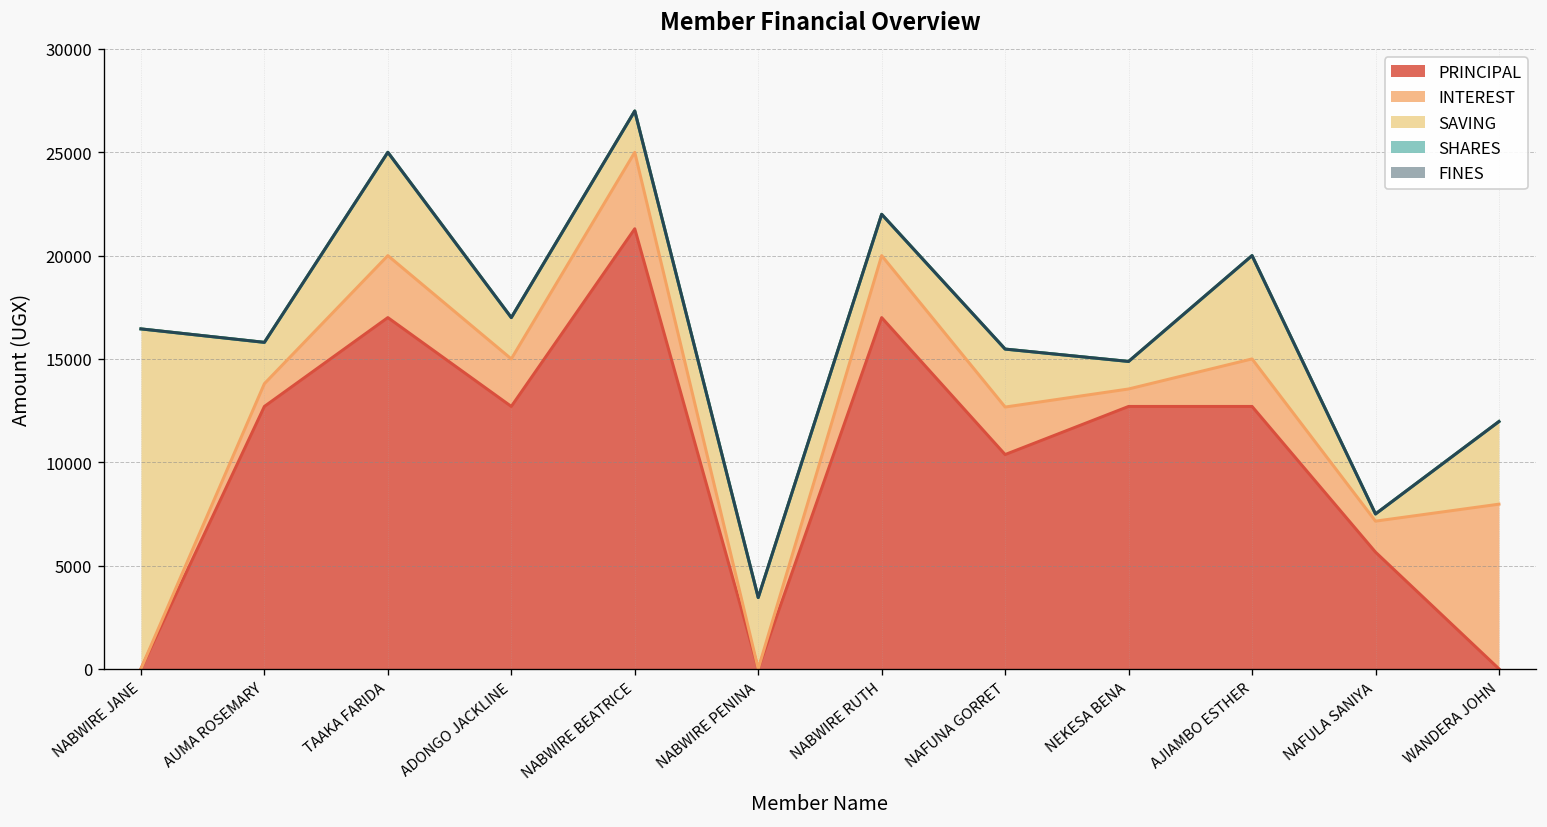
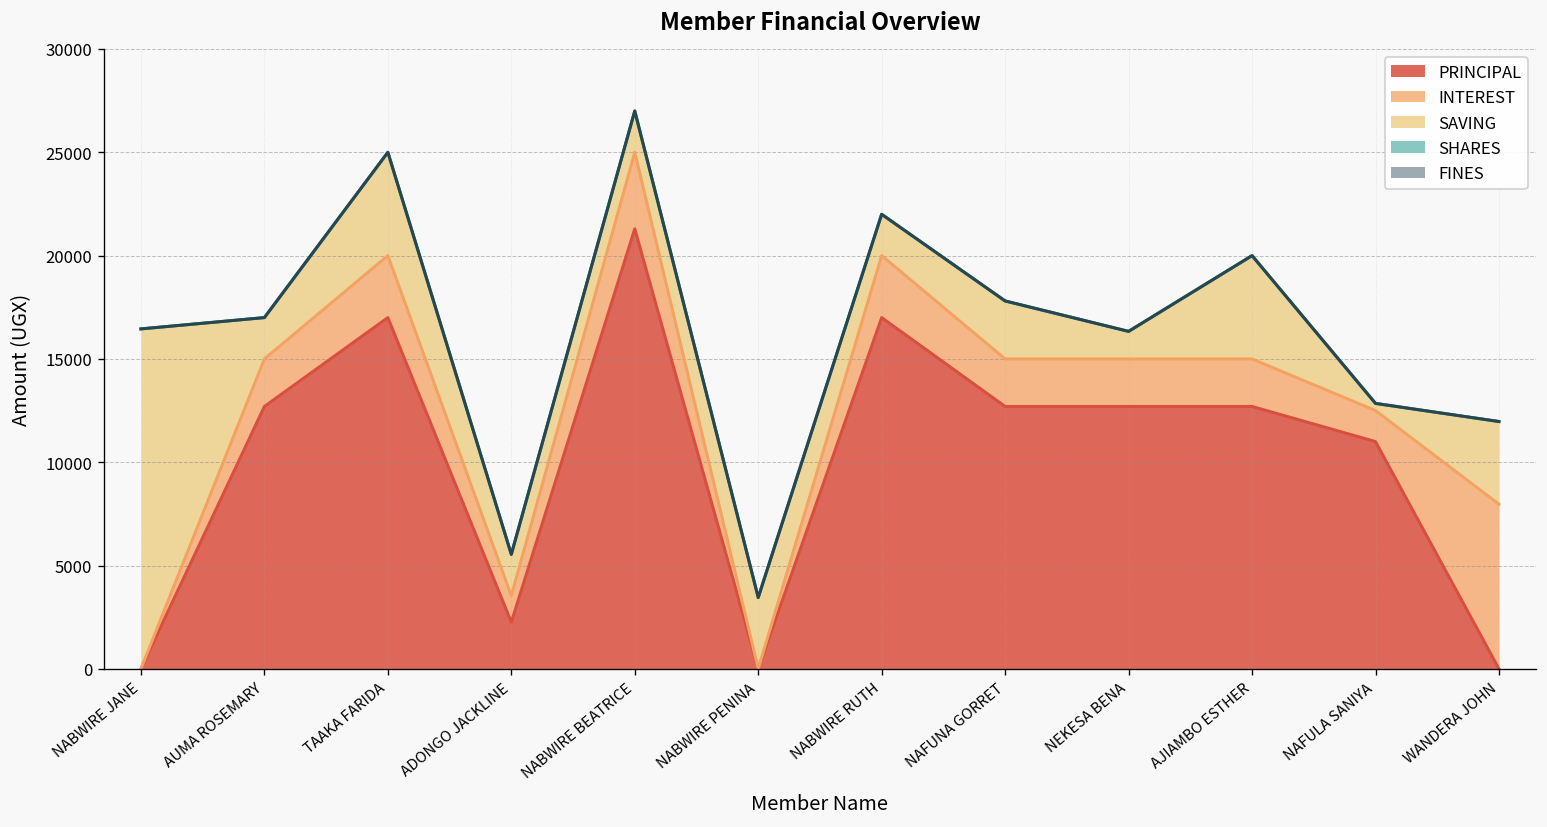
  {
    "PRINCIPAL": {
      "AUMA ROSEMARY": 12700,
      "TAAKA FARIDA": 17000,
-     "ADONGO JACKLINE": 12700,
+     "ADONGO JACKLINE": 2300,
      "NABWIRE BEATRICE": 21300,
      "NABWIRE RUTH": 17000,
-     "NAFUNA GORRET": 10400,
+     "NAFUNA GORRET": 12700,
      "NEKESA BENA": 12700,
      "AJIAMBO ESTHER": 12700,
-     "NAFULA SANIYA": 5600,
+     "NAFULA SANIYA": 11000,
      "WANDERA JOHN": 0
    },
    "INTEREST": {
-     "AUMA ROSEMARY": 1100,
+     "AUMA ROSEMARY": 2300,
      "TAAKA FARIDA": 3000,
-     "ADONGO JACKLINE": 2300,
+     "ADONGO JACKLINE": 1300,
      "NABWIRE BEATRICE": 3700,
      "NABWIRE RUTH": 3000,
      "NAFUNA GORRET": 2300,
-     "NEKESA BENA": 800,
+     "NEKESA BENA": 2300,
      "AJIAMBO ESTHER": 2300,
      "NAFULA SANIYA": 1500,
      "WANDERA JOHN": 8000
    }
  }
